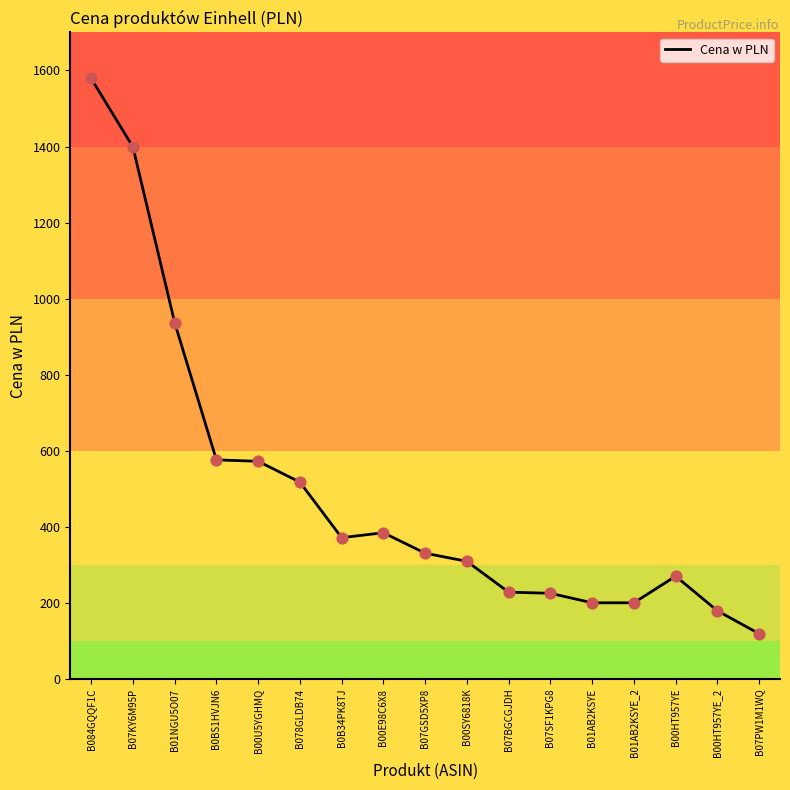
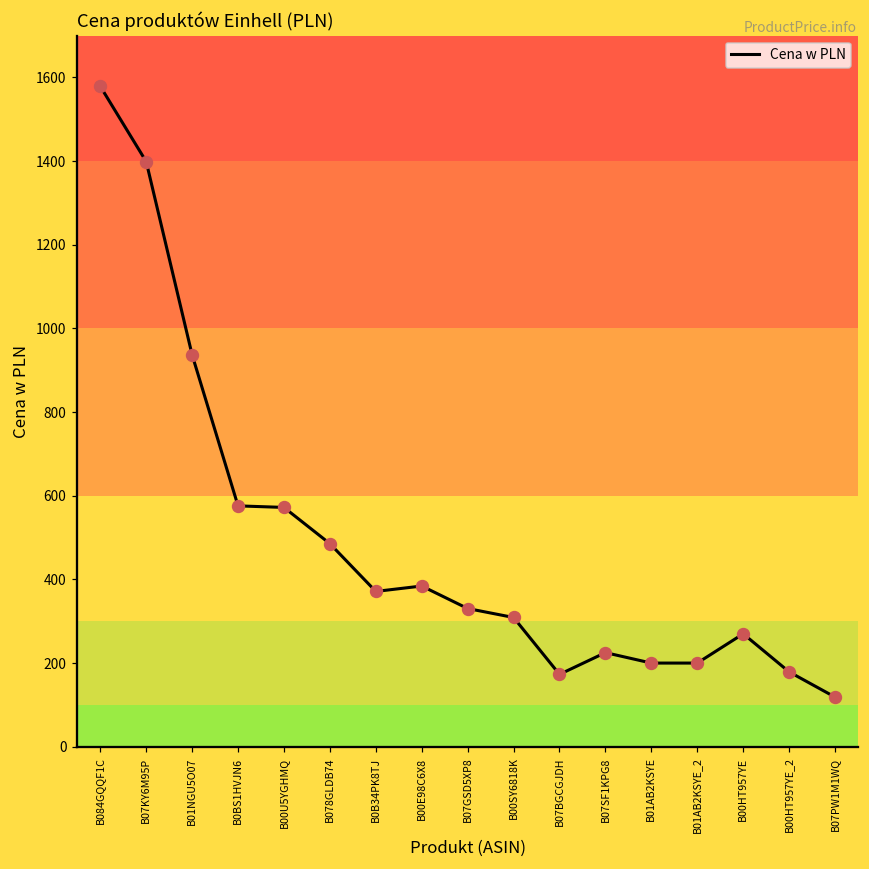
  {
    "B084GQQF1C": 1580,
    "B07KY6M95P": 1400,
    "B01NGU5O07": 940,
    "B0BS1HVJN6": 580,
    "B00U5YGHMQ": 570,
-   "B078GLDB74": 520,
+   "B078GLDB74": 490,
    "B0B34PK8TJ": 370,
    "B00E98C6X8": 380,
    "B07GSD5XP8": 330,
    "B00SY6818K": 310,
-   "B07BGCGJDH": 230,
+   "B07BGCGJDH": 170,
    "B07SF1KPG8": 230,
    "B01AB2KSYE": 200,
    "B01AB2KSYE_2": 200,
    "B00HT957YE": 270,
    "B00HT957YE_2": 180,
    "B07PW1M1WQ": 120
  }
